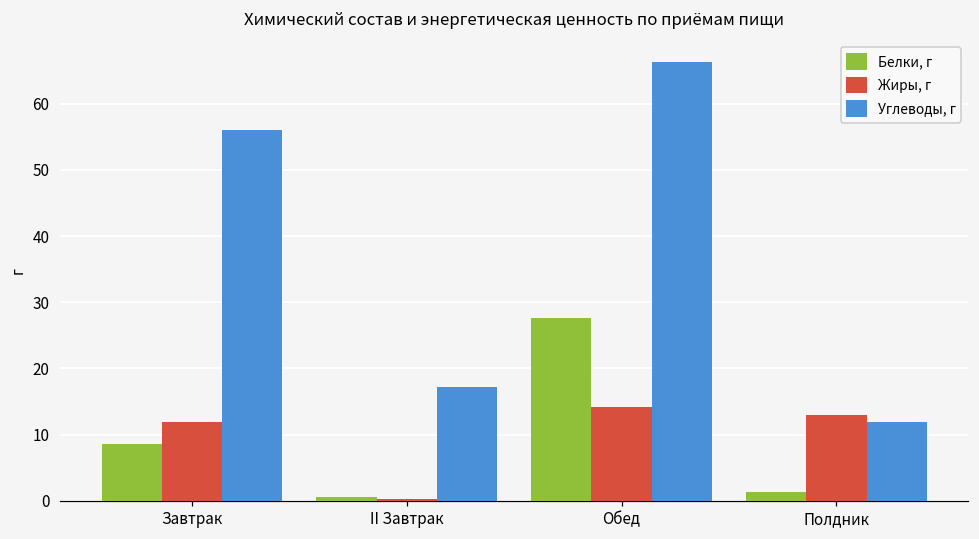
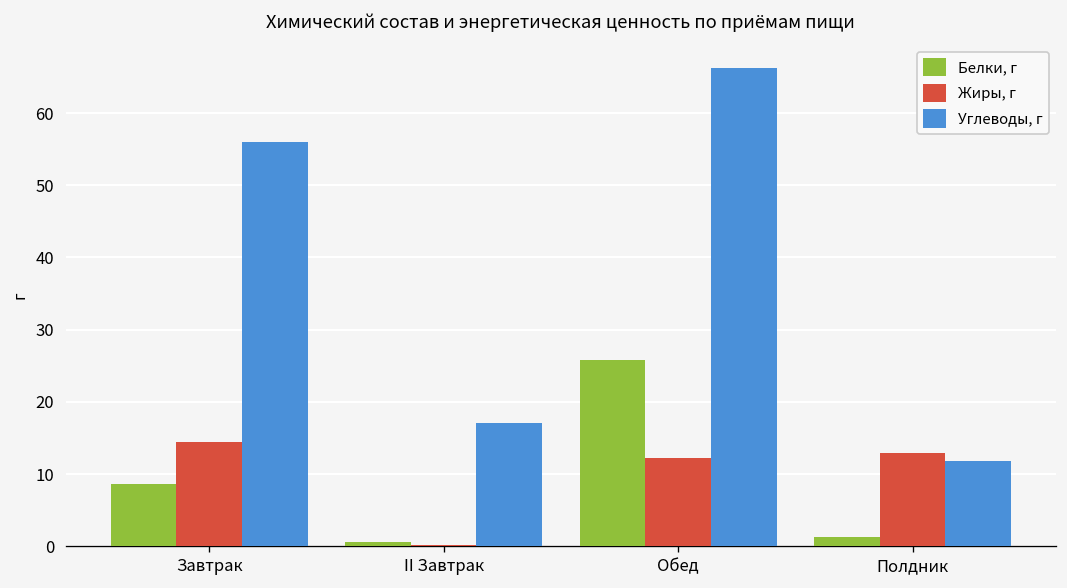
  {
    "Белки, г": {
      "Завтрак": 9,
      "II Завтрак": 1,
-     "Обед": 28,
+     "Обед": 26,
      "Полдник": 1
    },
    "Жиры, г": {
-     "Завтрак": 12,
-     "Обед": 14,
+     "Завтрак": 14,
+     "Обед": 12,
      "Полдник": 13
    },
    "Углеводы, г": {
      "Завтрак": 56,
      "II Завтрак": 17,
      "Обед": 66,
      "Полдник": 12
    }
  }
